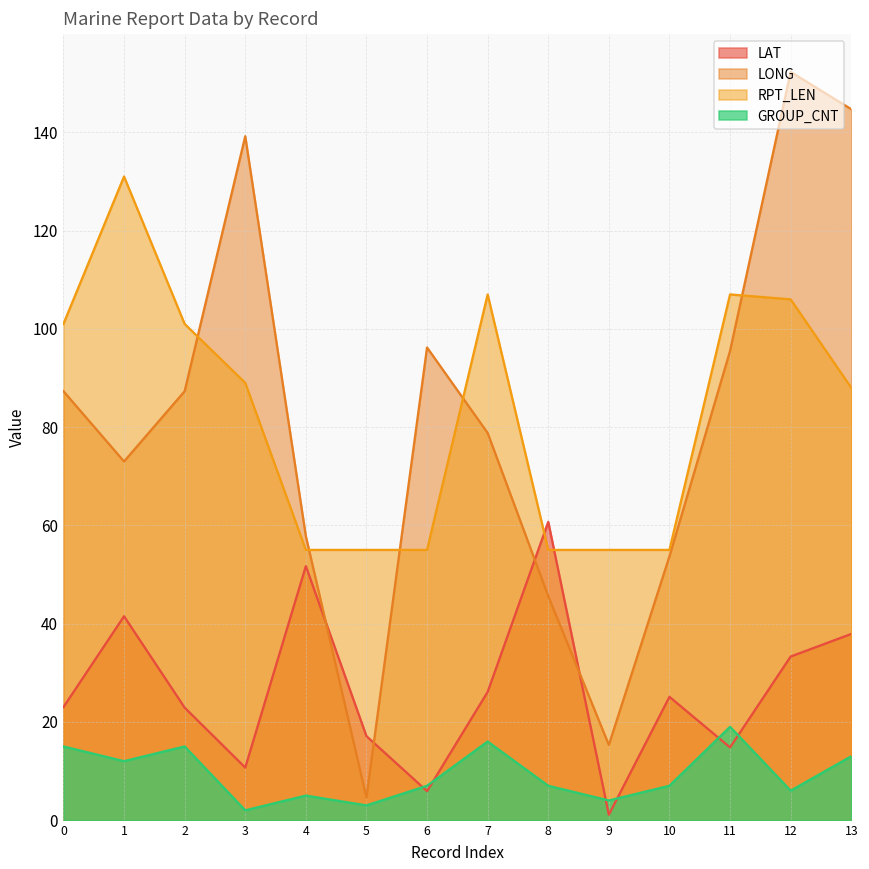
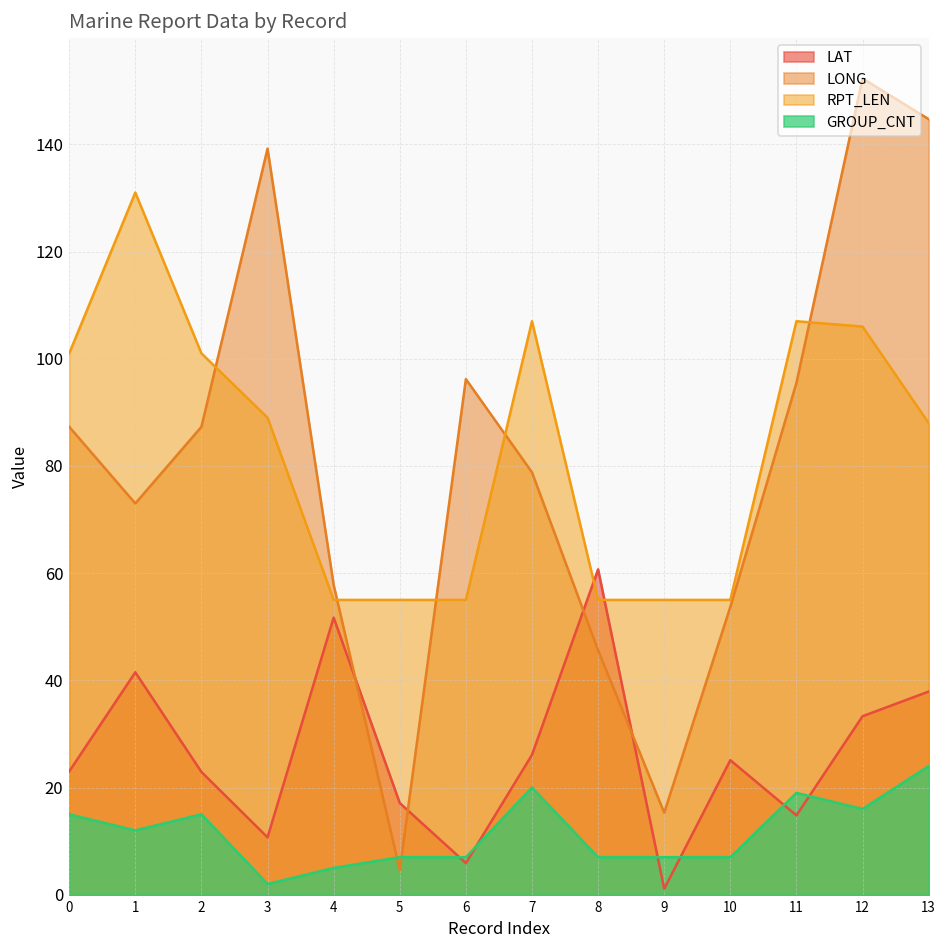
  {
    "GROUP_CNT": {
      "0": 15,
      "1": 12,
      "2": 15,
      "3": 2,
      "4": 5,
-     "5": 3,
+     "5": 7,
      "6": 7,
-     "7": 16,
+     "7": 20,
      "8": 7,
-     "9": 4,
+     "9": 7,
      "10": 7,
      "11": 19,
-     "12": 6,
-     "13": 13
+     "12": 16,
+     "13": 24
    }
  }
